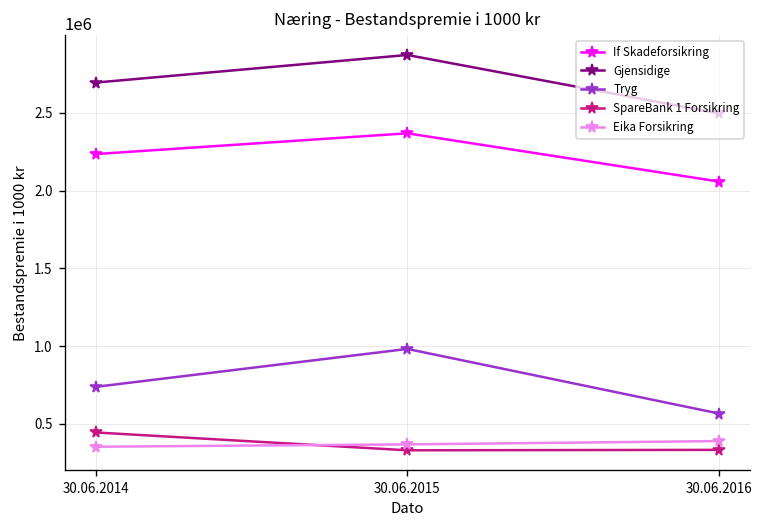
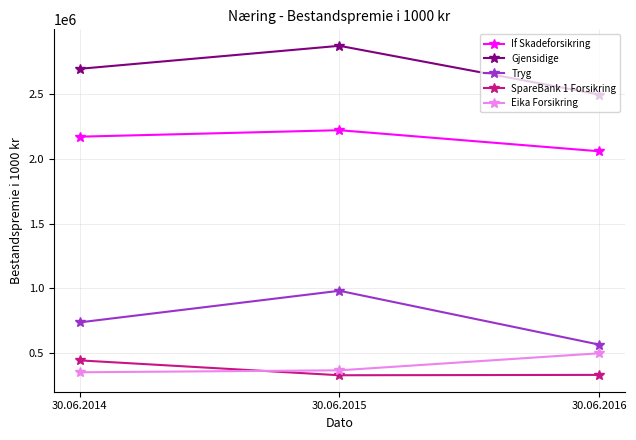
  {
    "If Skadeforsikring": {
-     "30.06.2014": 2240000,
-     "30.06.2015": 2370000,
+     "30.06.2014": 2170000,
+     "30.06.2015": 2220000,
      "30.06.2016": 2060000
    },
    "Gjensidige": {
      "30.06.2014": 2690000,
      "30.06.2015": 2870000
    },
    "Tryg": {
      "30.06.2014": 740000,
      "30.06.2015": 980000,
      "30.06.2016": 570000
    },
    "SpareBank 1 Forsikring": {
      "30.06.2014": 450000,
      "30.06.2015": 330000,
      "30.06.2016": 330000
    },
    "Eika Forsikring": {
      "30.06.2014": 350000,
      "30.06.2015": 370000,
-     "30.06.2016": 390000
+     "30.06.2016": 500000
    }
  }
